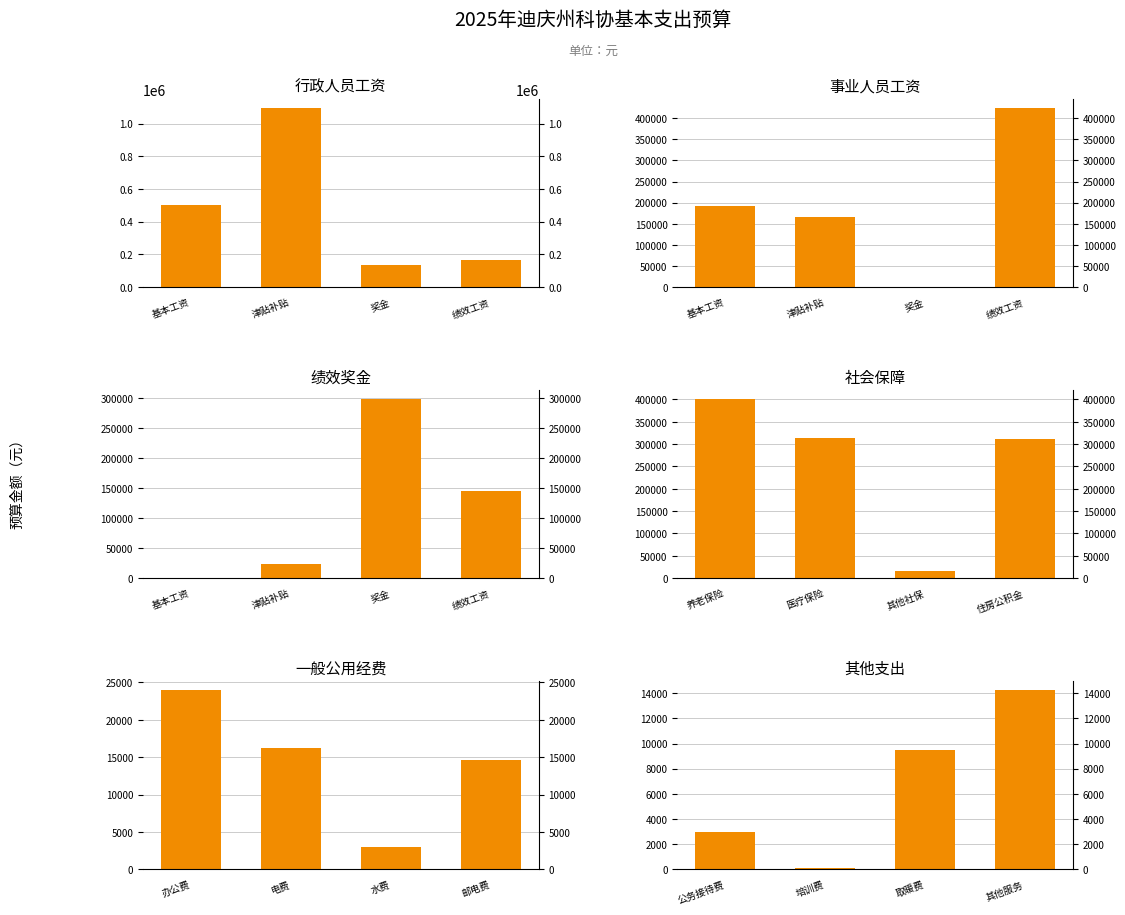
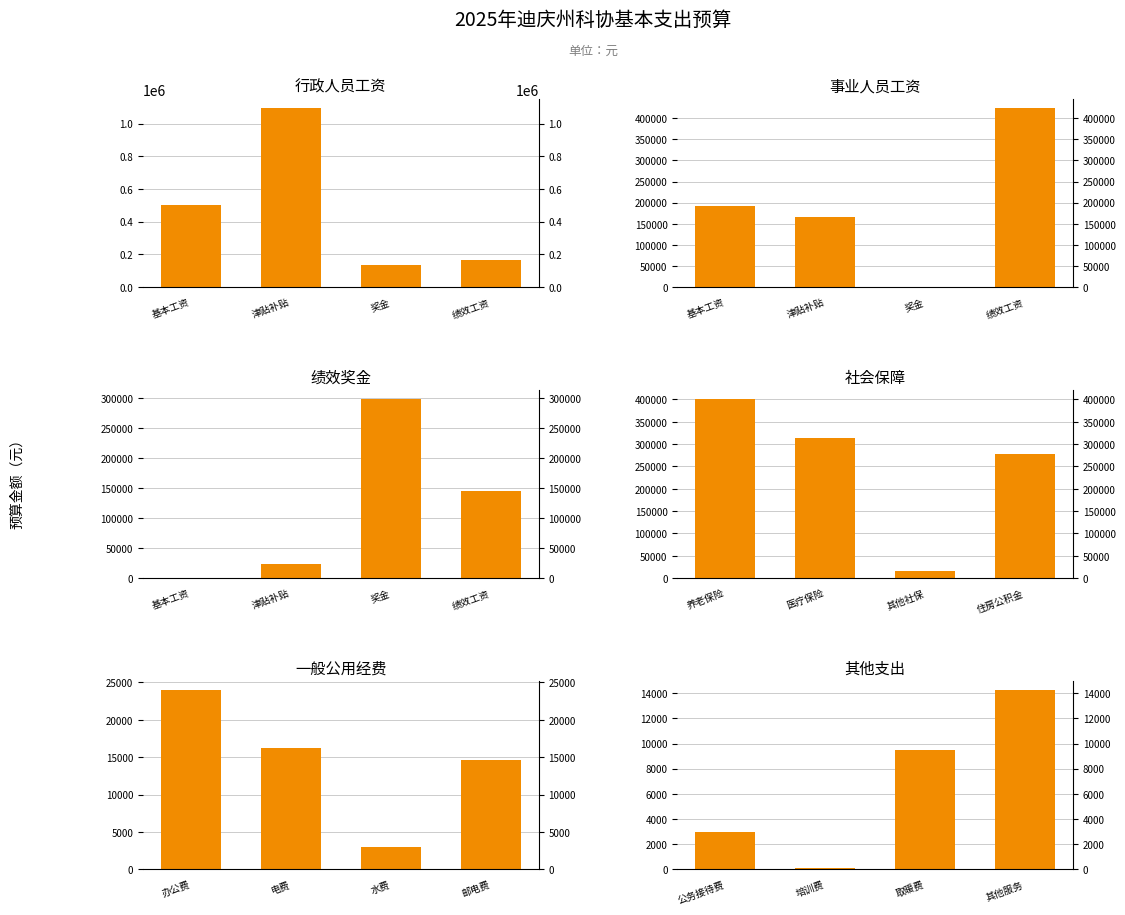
  {
    "行政人员工资": {
      "基本工资": 500000,
      "津贴补贴": 1090000,
      "奖金": 130000,
      "绩效工资": 160000
    },
    "事业人员工资": {
      "基本工资": 190000,
      "津贴补贴": 170000,
      "奖金": 0,
      "绩效工资": 420000
    },
    "绩效奖金": {
      "基本工资": 0,
      "津贴补贴": 20000,
      "奖金": 300000,
      "绩效工资": 140000
    },
    "社会保障": {
      "养老保险": 400000,
      "医疗保险": 310000,
      "其他社保": 20000,
-     "住房公积金": 310000
+     "住房公积金": 280000
    },
    "一般公用经费": {
      "办公费": 24000,
      "电费": 16000,
      "水费": 3000,
      "邮电费": 15000
    },
    "其他支出": {
      "公务接待费": 3000,
      "取暖费": 9400,
      "其他服务": 14200
    }
  }
